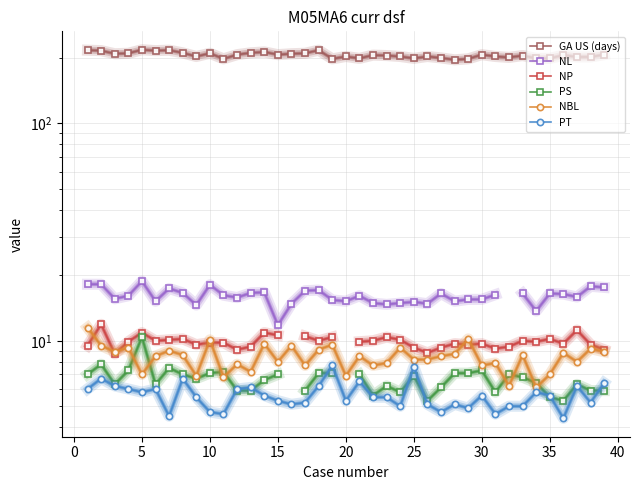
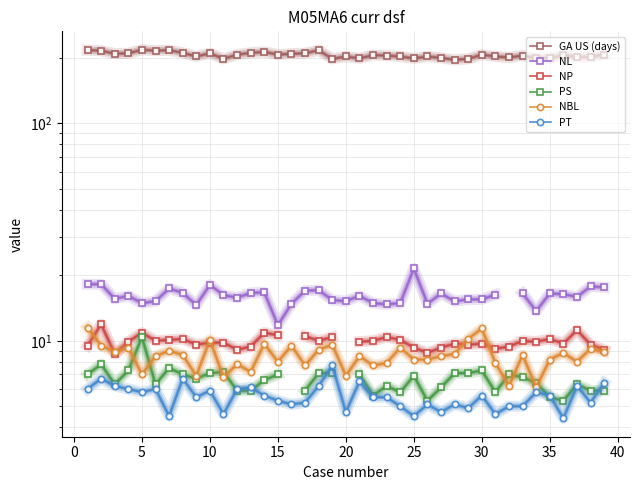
  {
    "NL": {
-     "5": 19,
+     "5": 15,
      "10": 18,
      "15": 12,
      "20": 15,
-     "25": 15,
+     "25": 22,
      "30": 16,
      "35": 17
    },
    "PS": {
      "5": 10,
      "10": 7.1,
      "15": 7.0,
      "25": 6.9,
      "30": 7.3
    },
    "NBL": {
      "5": 7.0,
      "10": 10,
      "15": 8.0,
      "20": 6.9,
      "25": 8.2,
-     "30": 7.7,
-     "35": 7.0
+     "30": 11,
+     "35": 8.2
    },
    "PT": {
      "5": 5.8,
-     "10": 4.7,
+     "10": 5.9,
      "15": 5.3,
-     "20": 5.3,
-     "25": 7.6,
+     "20": 4.7,
+     "25": 4.5,
      "30": 5.6
    }
  }
